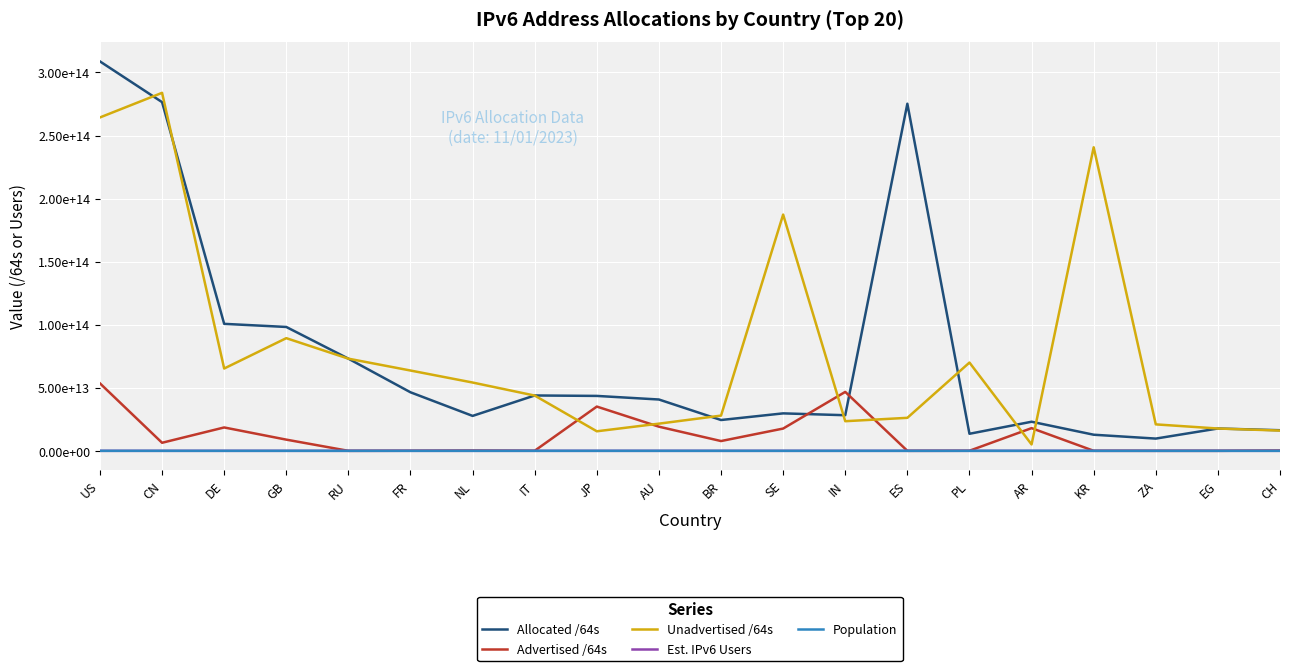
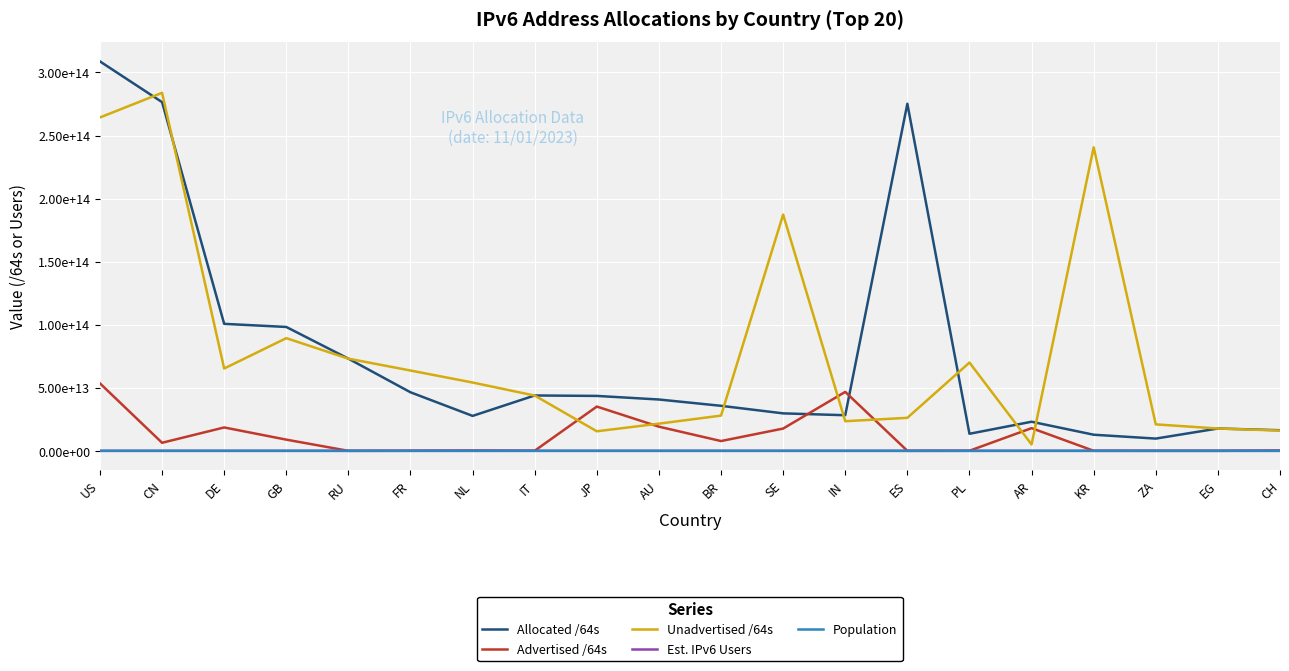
  {
    "Allocated /64s": {
      "US": 309000000000000,
      "CN": 276000000000000,
      "DE": 101000000000000,
      "GB": 98000000000000,
      "FR": 46000000000000,
      "NL": 28000000000000,
      "JP": 44000000000000,
      "AU": 41000000000000,
-     "BR": 24000000000000,
+     "BR": 36000000000000,
      "SE": 30000000000000,
      "IN": 28000000000000,
      "ES": 275000000000000,
      "PL": 14000000000000,
      "AR": 23000000000000,
      "KR": 13000000000000,
      "ZA": 10000000000000
    },
    "Advertised /64s": {
      "US": 54000000000000,
      "CN": 6000000000000,
      "DE": 19000000000000,
      "GB": 9000000000000,
      "JP": 35000000000000,
      "AU": 19000000000000,
      "BR": 8000000000000,
      "SE": 18000000000000,
      "IN": 47000000000000,
      "AR": 18000000000000
    },
    "Unadvertised /64s": {
      "US": 264000000000000,
      "CN": 284000000000000,
      "DE": 65000000000000,
      "GB": 89000000000000,
      "FR": 64000000000000,
      "NL": 54000000000000,
      "JP": 15000000000000,
      "AU": 22000000000000,
      "BR": 28000000000000,
      "SE": 187000000000000,
      "IN": 23000000000000,
      "ES": 26000000000000,
      "PL": 70000000000000,
      "AR": 5000000000000,
      "KR": 241000000000000,
      "ZA": 21000000000000
    },
    "Population": {
      "US": 0,
      "CN": 0,
      "DE": 0,
      "GB": 0,
      "JP": 0,
      "AU": 0,
      "BR": 0,
      "SE": 0,
      "IN": 0,
      "AR": 0
    }
  }
